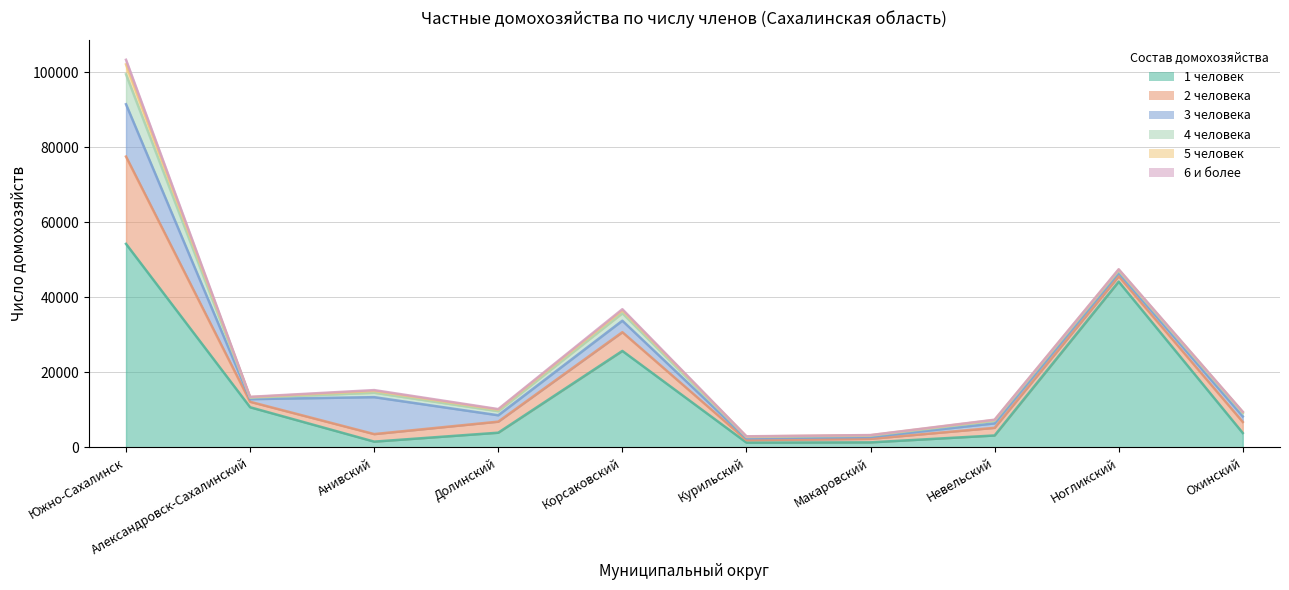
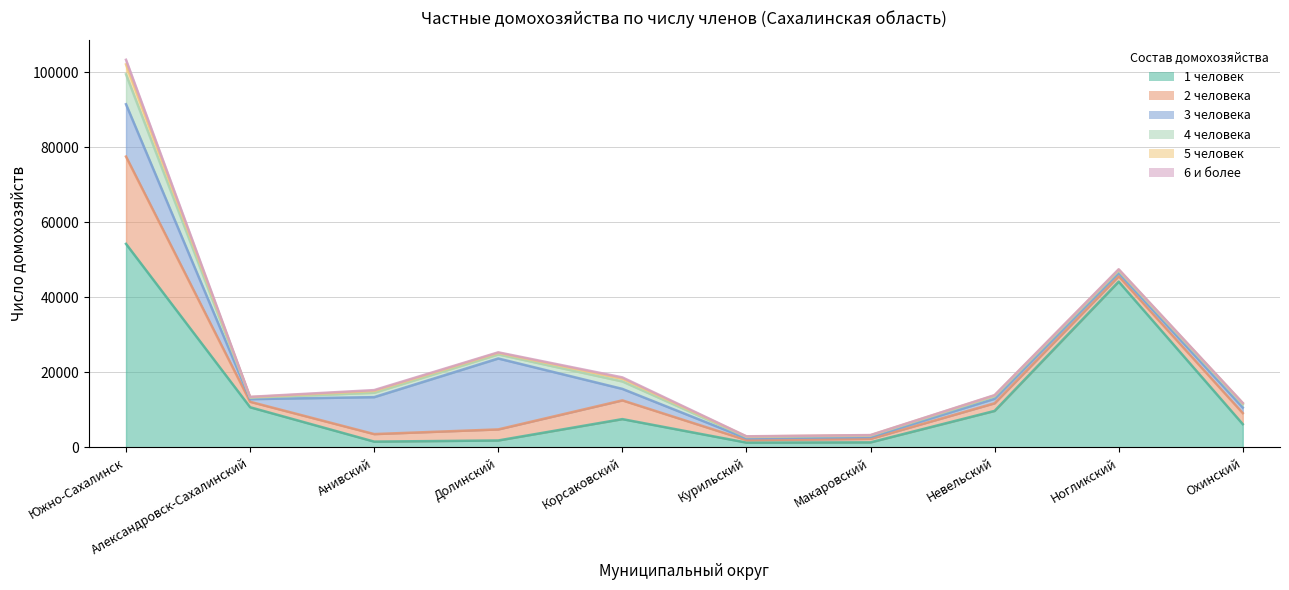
  {
    "1 человек": {
      "Южно-Сахалинск": 54000,
      "Александровск-Сахалинский": 11000,
      "Анивский": 2000,
-     "Долинский": 4000,
-     "Корсаковский": 26000,
+     "Долинский": 2000,
+     "Корсаковский": 8000,
      "Макаровский": 1000,
-     "Невельский": 3000,
+     "Невельский": 10000,
      "Ногликский": 44000,
-     "Охинский": 4000
+     "Охинский": 6000
    },
    "3 человека": {
      "Южно-Сахалинск": 14000,
      "Анивский": 10000,
-     "Долинский": 2000,
+     "Долинский": 19000,
      "Корсаковский": 3000,
      "Охинский": 1000
    }
  }
